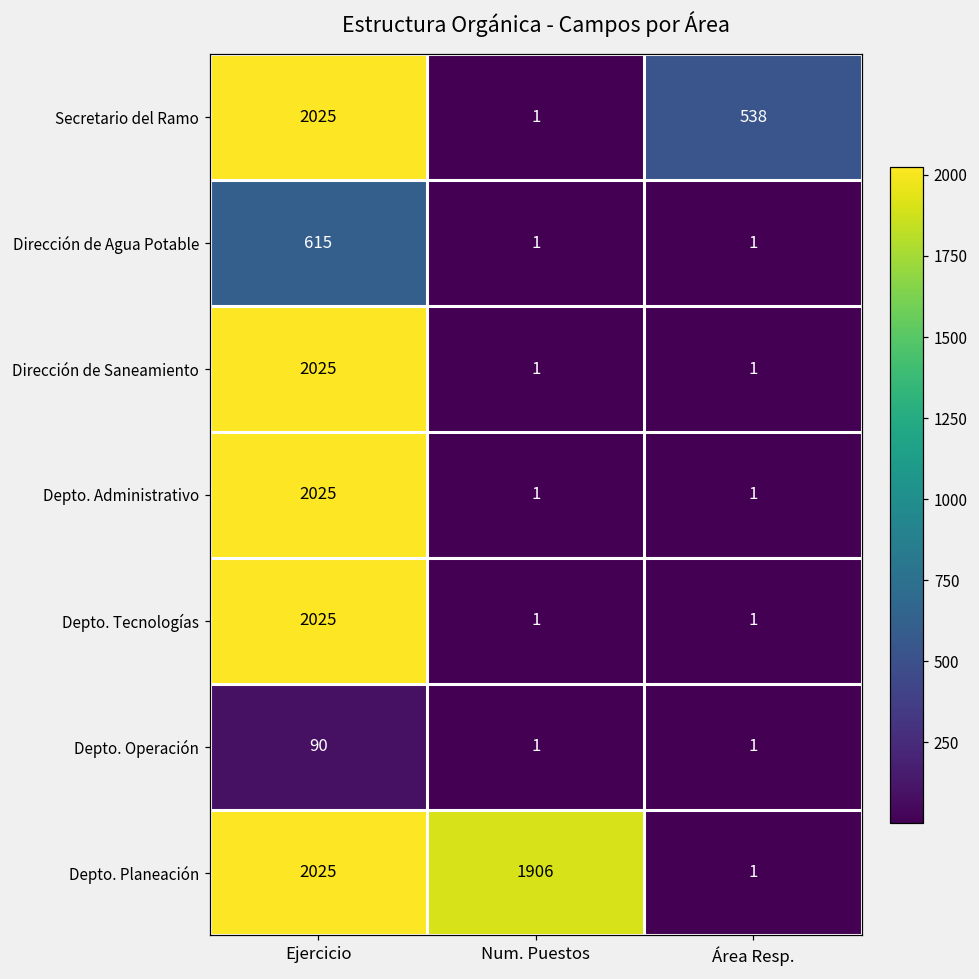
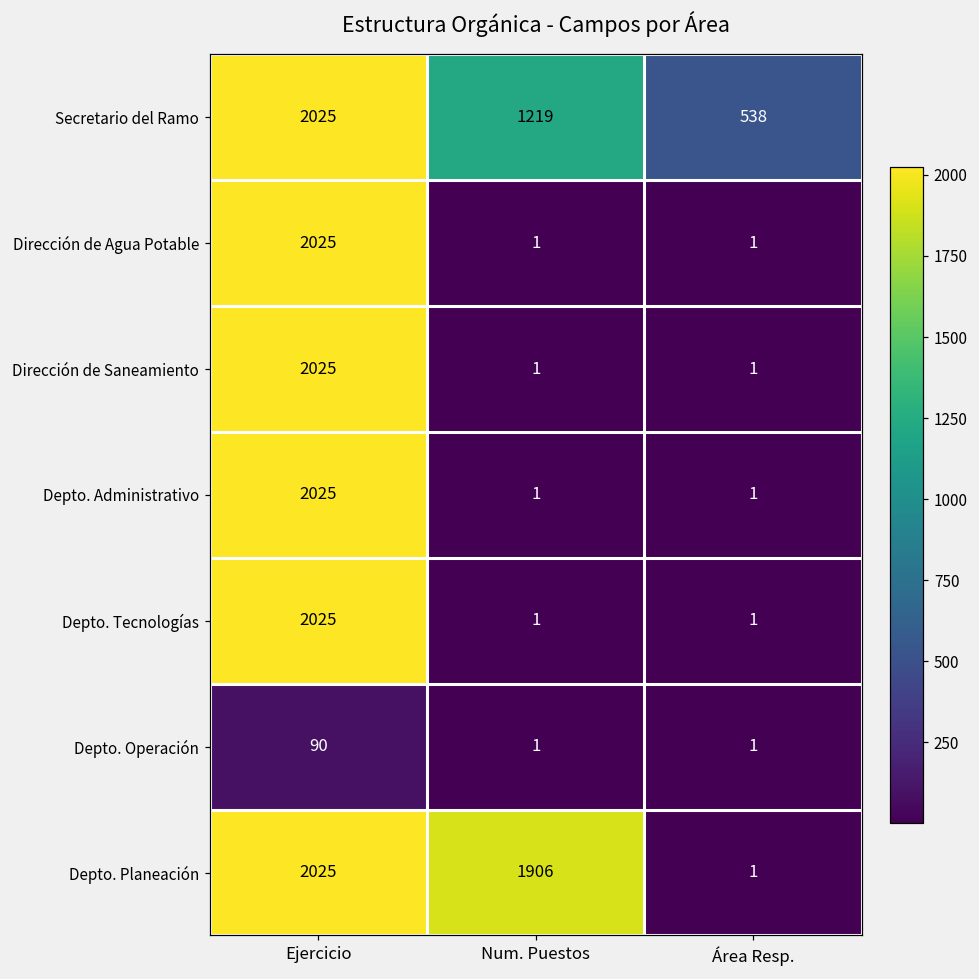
  {
    "Secretario del Ramo": {
      "Ejercicio": 2025,
-     "Num. Puestos": 1,
+     "Num. Puestos": 1219,
      "Área Resp.": 538
    },
    "Dirección de Agua Potable": {
-     "Ejercicio": 615,
+     "Ejercicio": 2025,
      "Num. Puestos": 1,
      "Área Resp.": 1
    },
    "Dirección de Saneamiento": {
      "Ejercicio": 2025,
      "Num. Puestos": 1,
      "Área Resp.": 1
    },
    "Depto. Administrativo": {
      "Ejercicio": 2025,
      "Num. Puestos": 1,
      "Área Resp.": 1
    },
    "Depto. Tecnologías": {
      "Ejercicio": 2025,
      "Num. Puestos": 1,
      "Área Resp.": 1
    },
    "Depto. Operación": {
      "Ejercicio": 90,
      "Num. Puestos": 1,
      "Área Resp.": 1
    },
    "Depto. Planeación": {
      "Ejercicio": 2025,
      "Num. Puestos": 1906,
      "Área Resp.": 1
    }
  }
